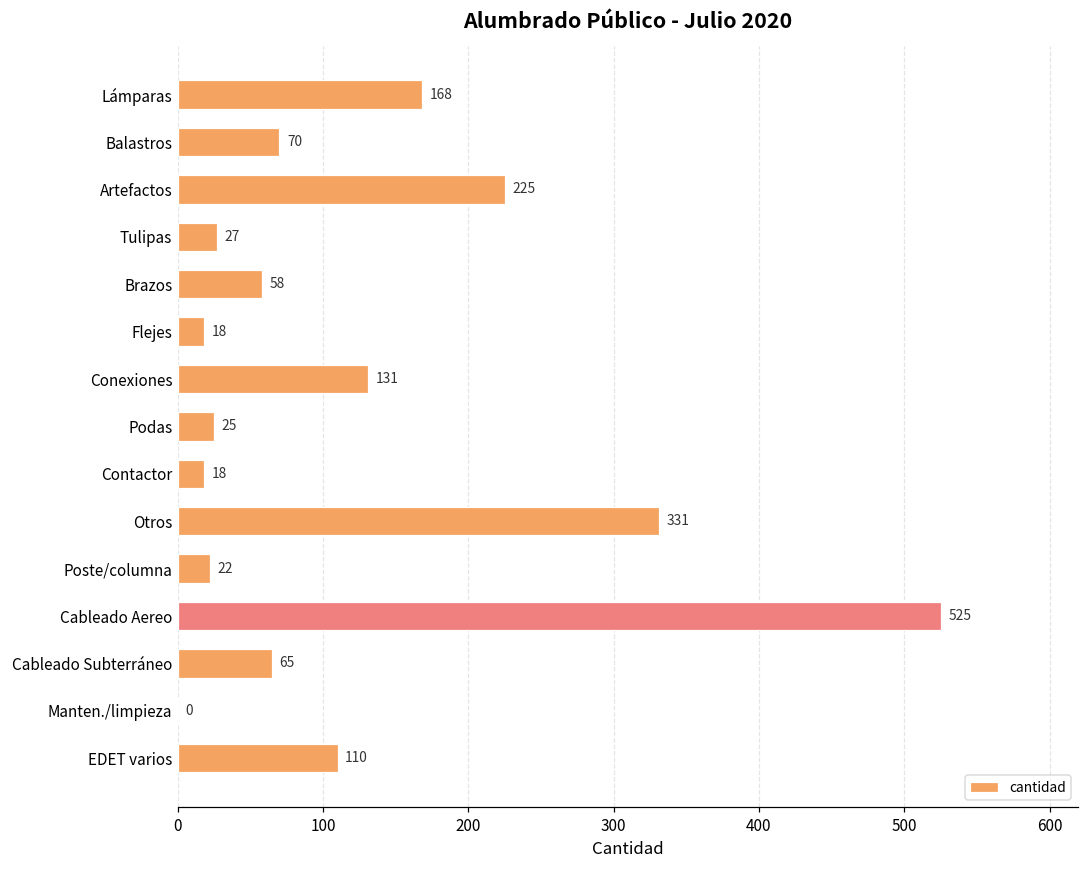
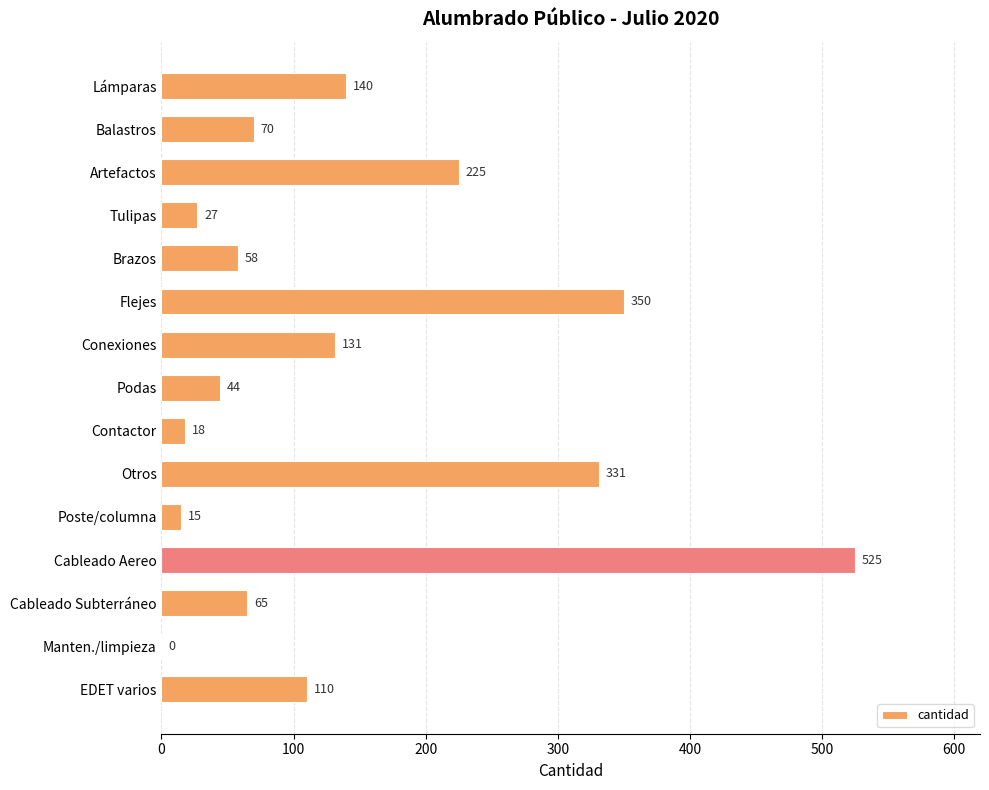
  {
-   "Lámparas": 168,
+   "Lámparas": 140,
    "Balastros": 70,
    "Artefactos": 225,
    "Tulipas": 27,
    "Brazos": 58,
-   "Flejes": 18,
+   "Flejes": 350,
    "Conexiones": 131,
-   "Podas": 25,
+   "Podas": 44,
    "Contactor": 18,
    "Otros": 331,
-   "Poste/columna": 22,
+   "Poste/columna": 15,
    "Cableado Aereo": 525,
    "Cableado Subterráneo": 65,
    "Manten./limpieza": 0,
    "EDET varios": 110
  }
